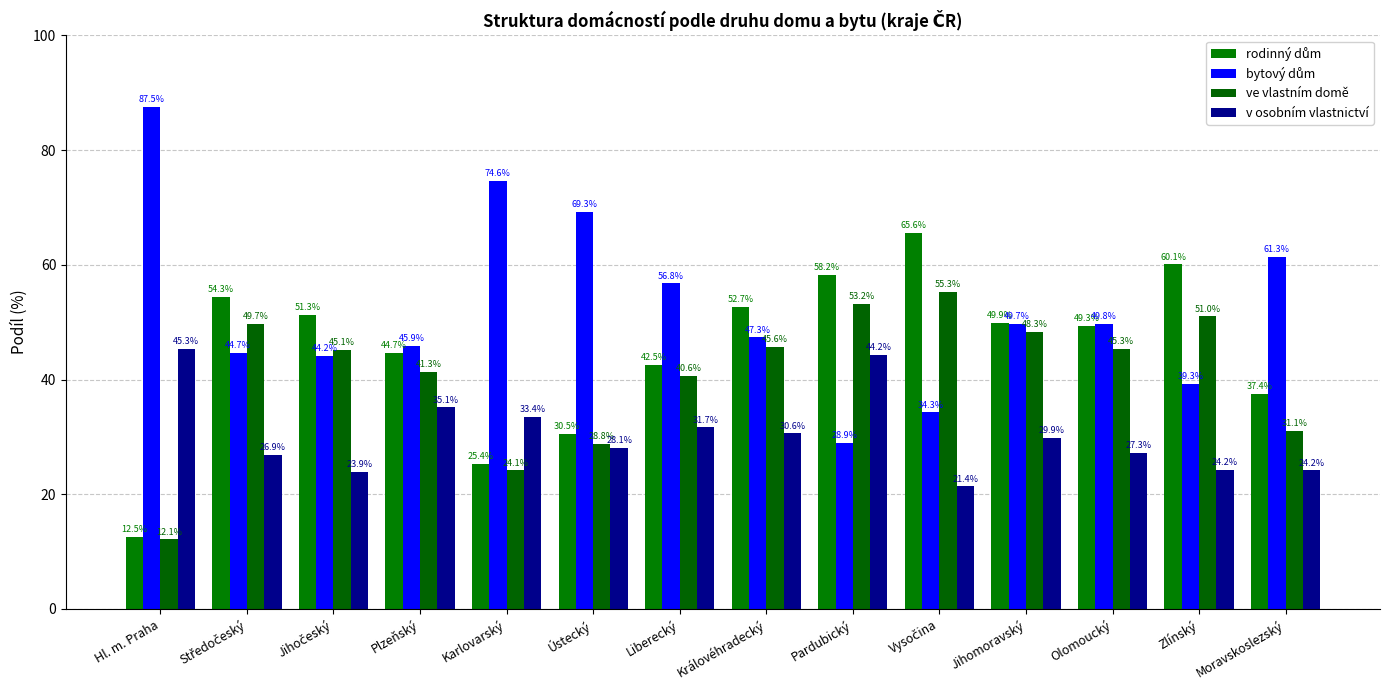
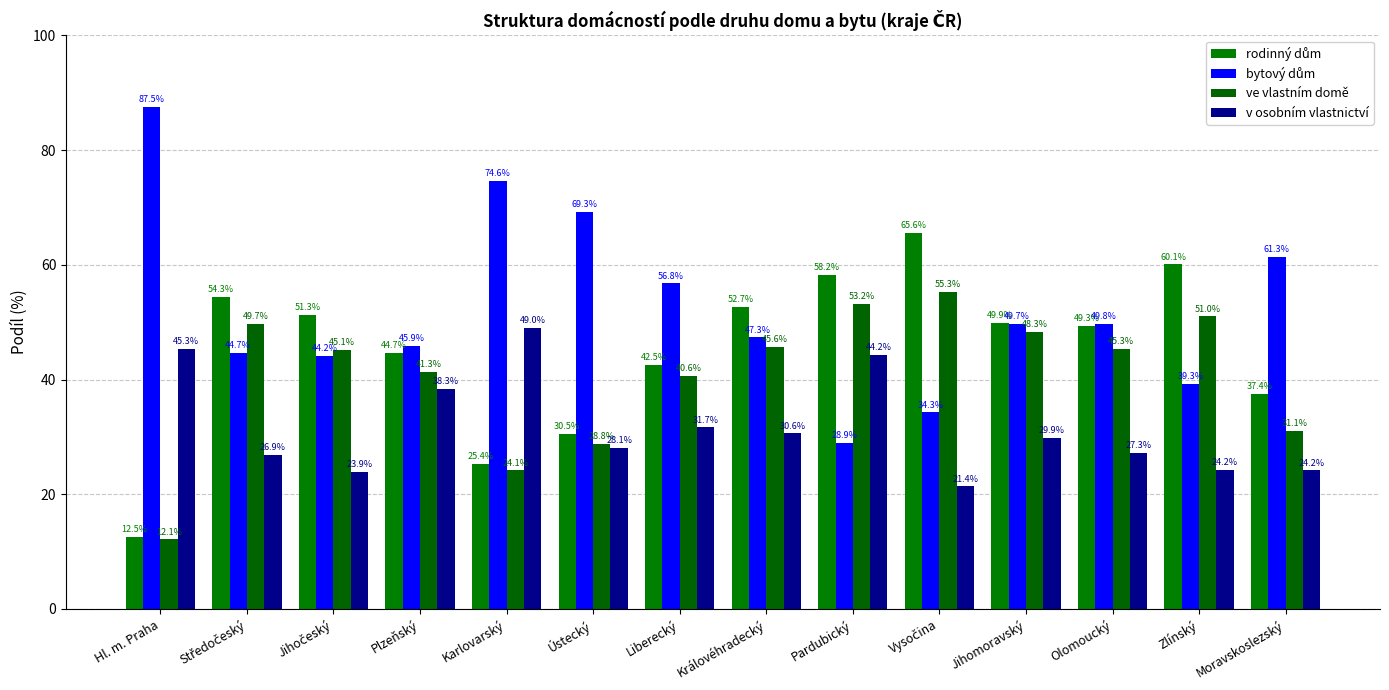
  {
    "bytový dům": {
      "Hl. m. Praha": "87.5%",
      "Středočeský": "44.7%",
      "Jihočeský": "44.2%",
      "Plzeňský": "45.9%",
      "Karlovarský": "74.6%",
      "Ústecký": "69.3%",
      "Liberecký": "56.8%",
      "Královéhradecký": "47.3%",
      "Pardubický": "28.9%",
      "Vysočina": "34.3%",
      "Zlínský": "39.3%",
      "Moravskoslezský": "61.3%"
    },
    "v osobním vlastnictví": {
      "Hl. m. Praha": "45.3%",
      "Středočeský": "26.9%",
      "Jihočeský": "23.9%",
-     "Plzeňský": "35.1%",
-     "Karlovarský": "33.4%",
+     "Plzeňský": "38.3%",
+     "Karlovarský": "49.0%",
      "Liberecký": "31.7%",
      "Královéhradecký": "30.6%",
      "Pardubický": "44.2%",
      "Vysočina": "21.4%",
      "Jihomoravský": "29.9%",
      "Olomoucký": "27.3%",
      "Zlínský": "24.2%",
      "Moravskoslezský": "24.2%"
    }
  }
